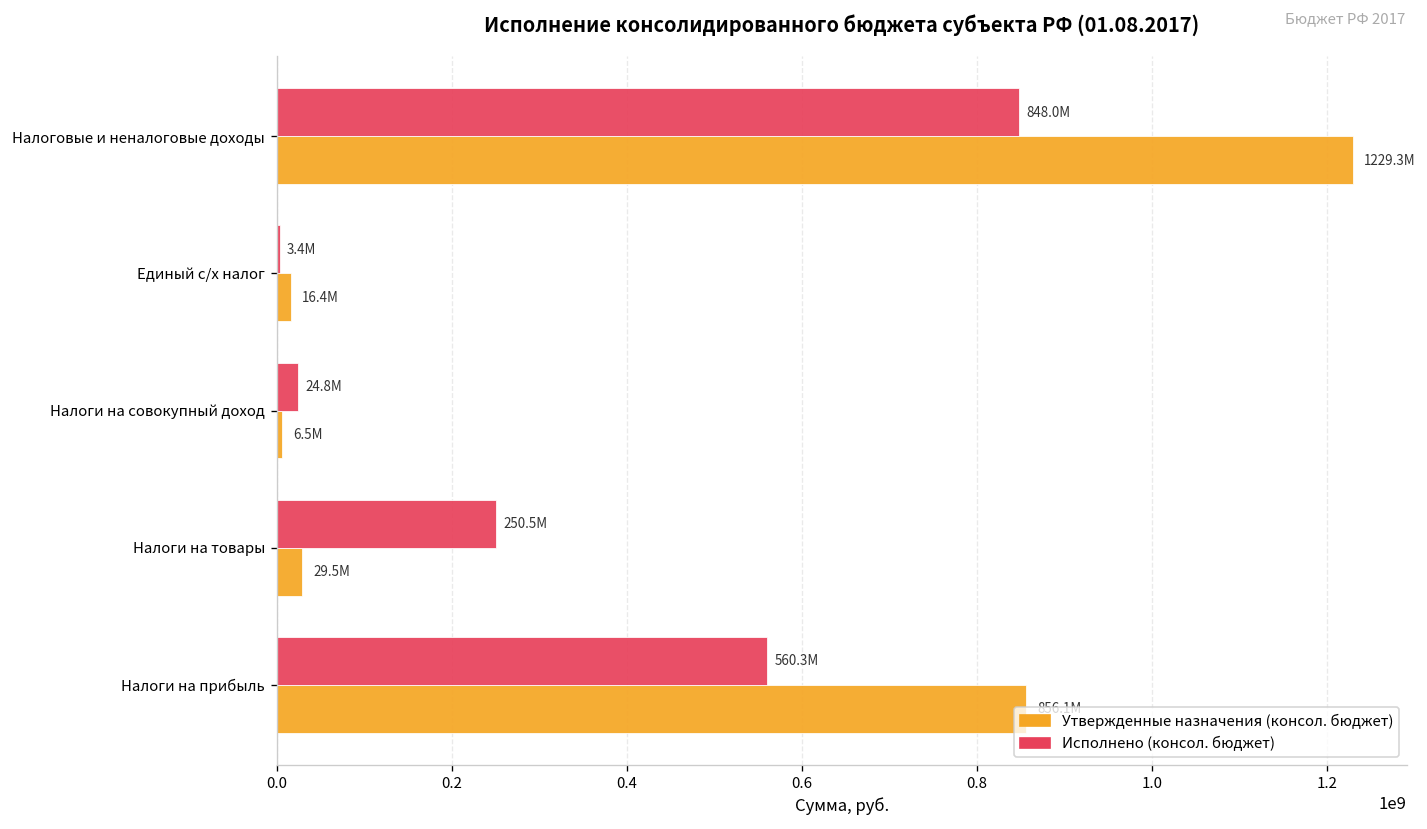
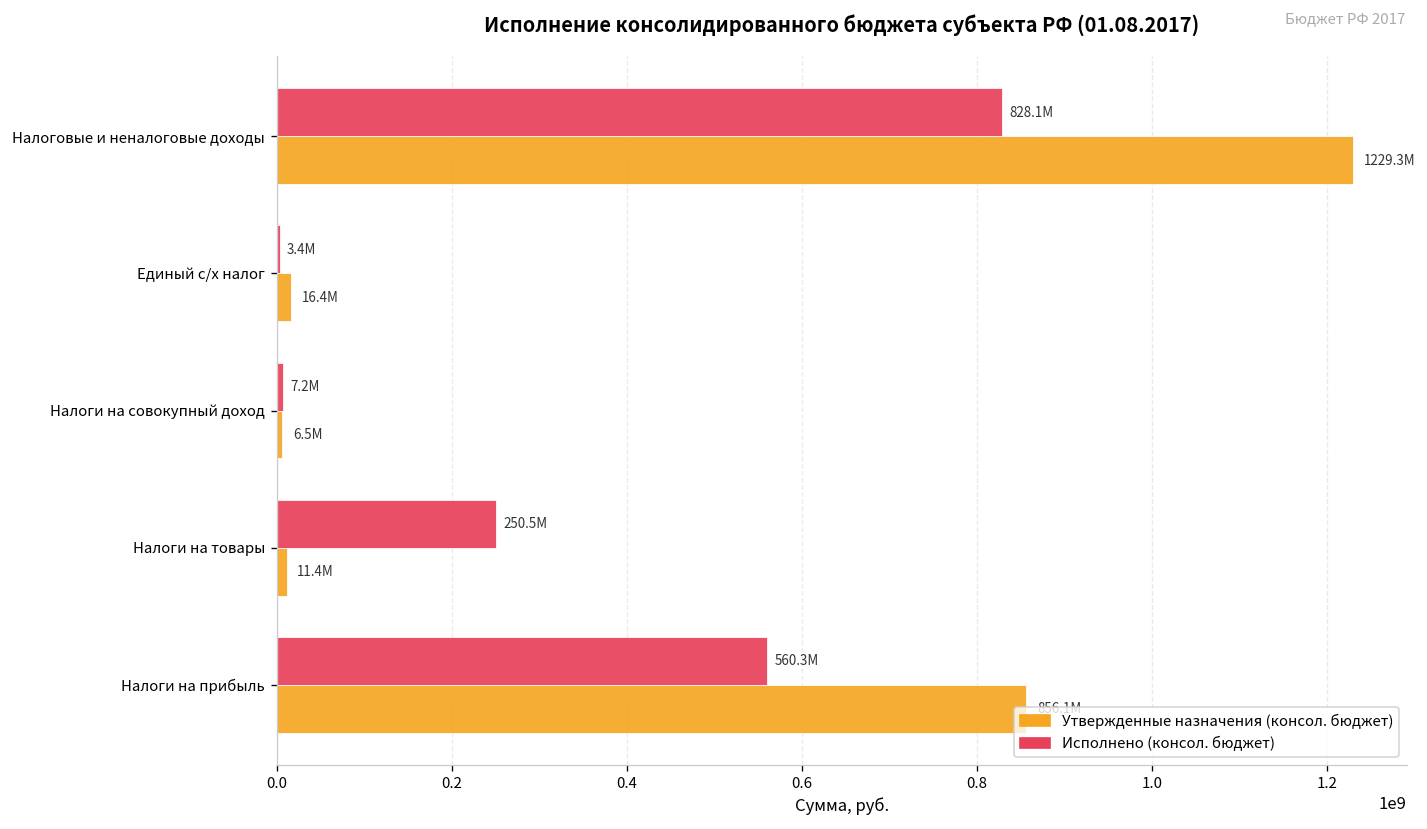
  {
    "Утвержденные назначения (консол. бюджет)": {
-     "Налоги на товары": "29.5М"
+     "Налоги на товары": "11.4М"
    },
    "Исполнено (консол. бюджет)": {
-     "Налоговые и неналоговые доходы": "848.0М",
-     "Налоги на совокупный доход": "24.8М"
+     "Налоговые и неналоговые доходы": "828.1М",
+     "Налоги на совокупный доход": "7.2М"
    }
  }
